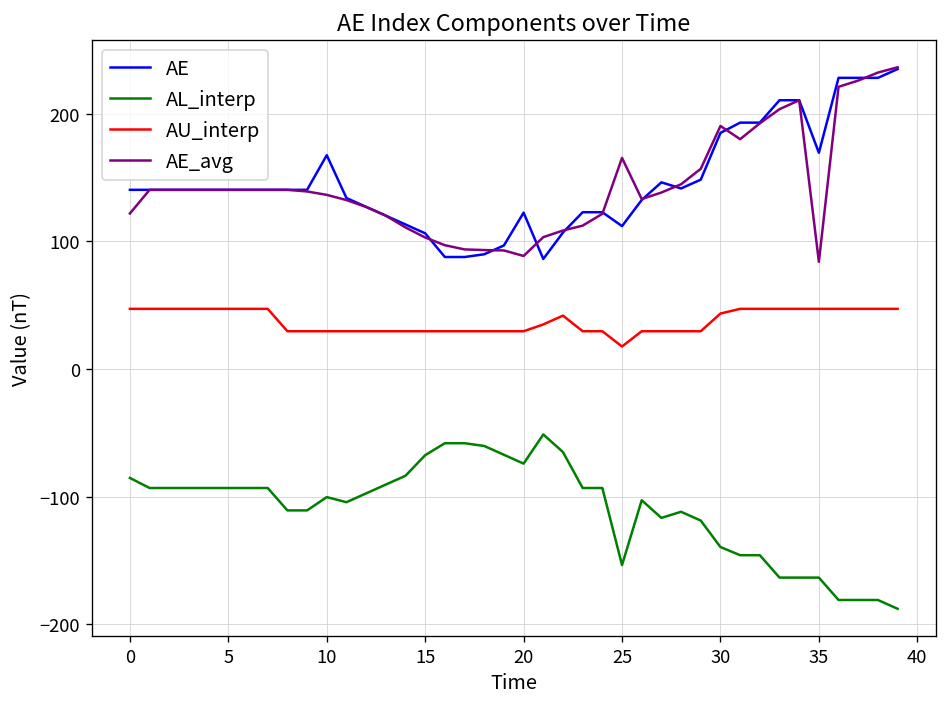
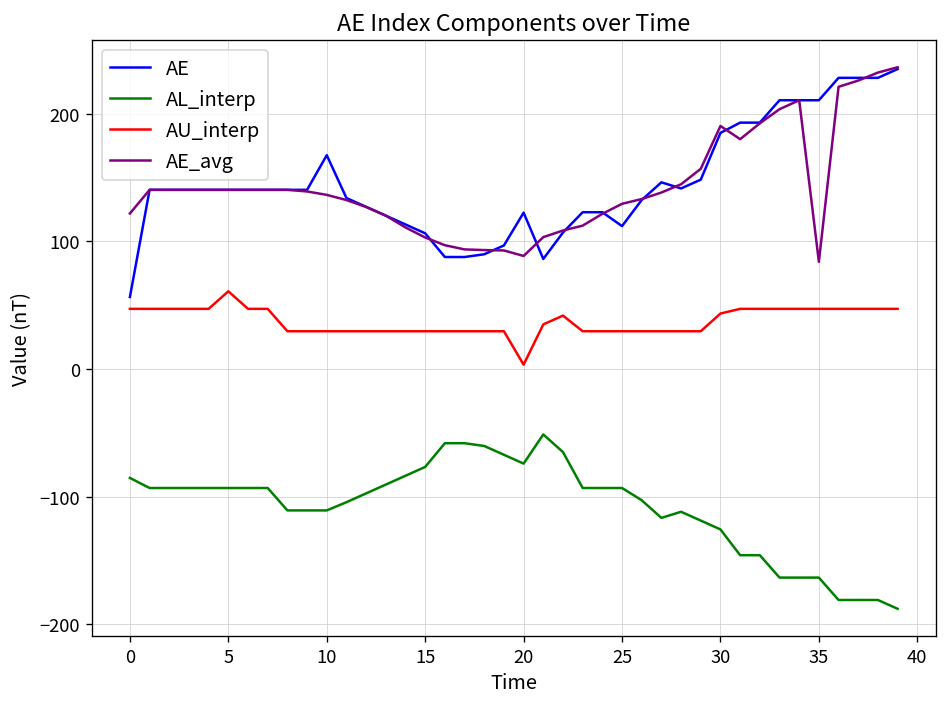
  {
    "AE": {
-     "0": 140,
+     "0": 56,
      "10": 167,
      "15": 106,
      "20": 122,
      "25": 112,
      "30": 185,
-     "35": 169
+     "35": 210
    },
    "AL_interp": {
      "0": -85,
      "5": -93,
-     "10": -100,
-     "15": -68,
+     "10": -111,
+     "15": -77,
      "20": -74,
-     "25": -154,
-     "30": -139,
+     "25": -93,
+     "30": -126,
      "35": -163
    },
    "AU_interp": {
      "0": 47,
-     "5": 47,
+     "5": 61,
      "10": 30,
      "15": 30,
-     "20": 30,
-     "25": 18,
+     "20": 3,
+     "25": 30,
      "30": 43,
      "35": 47
    },
    "AE_avg": {
      "0": 122,
      "10": 136,
      "15": 103,
      "20": 89,
-     "25": 165,
+     "25": 129,
      "30": 190,
      "35": 84
    }
  }
